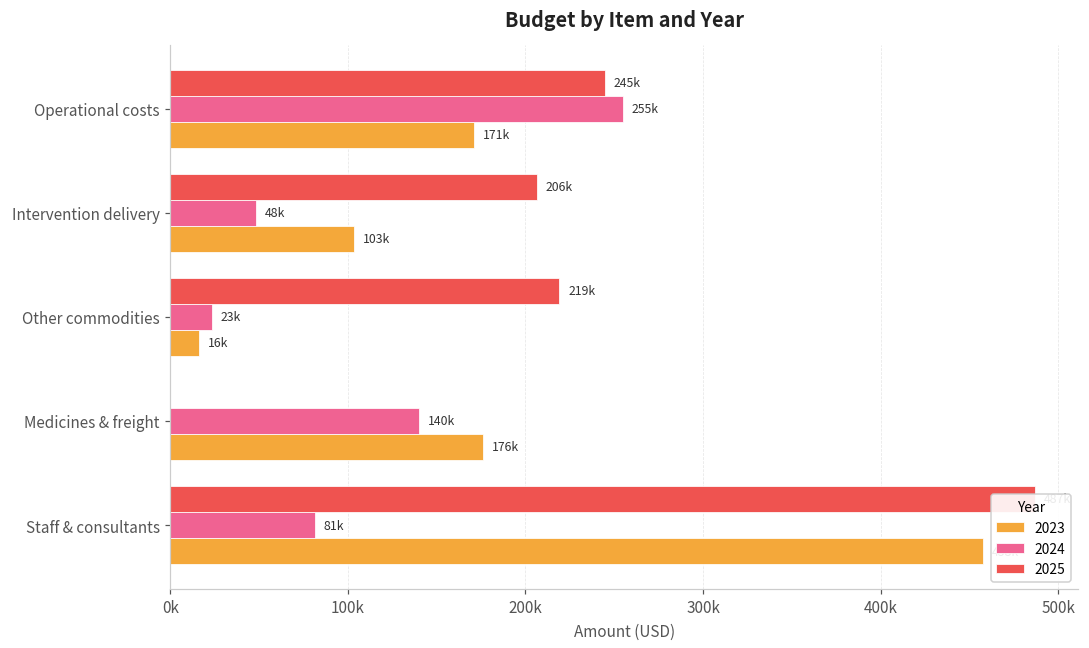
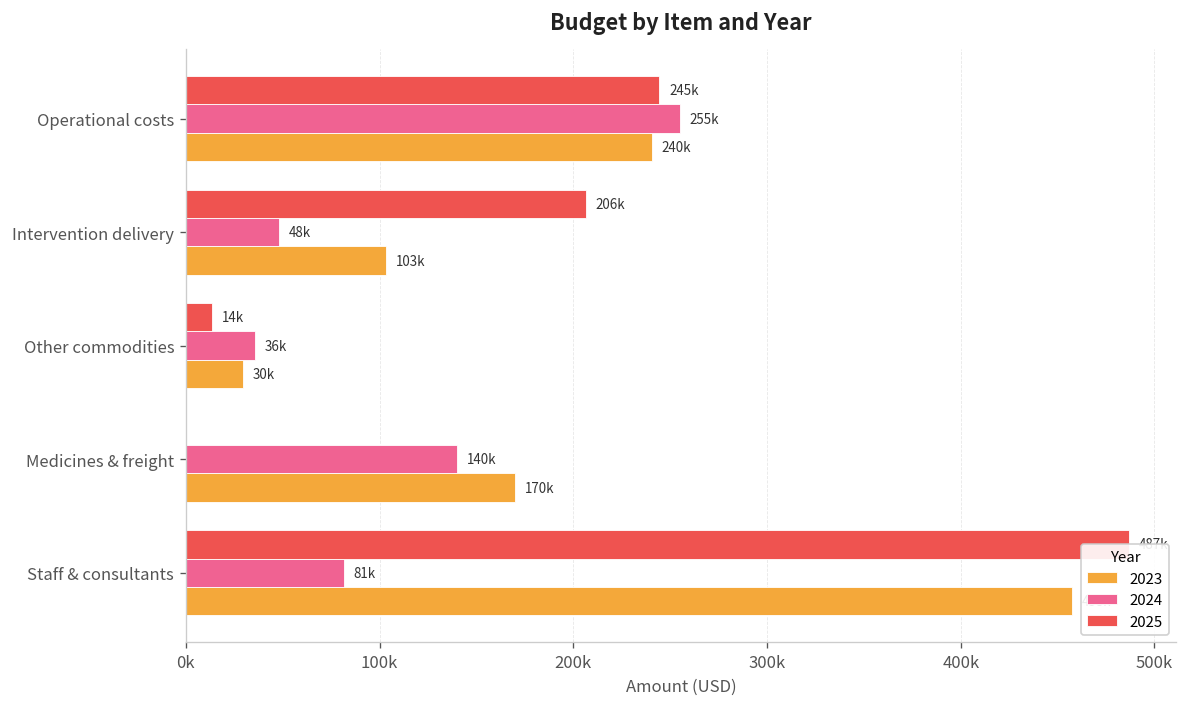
  {
    "2023": {
-     "Operational costs": "171k",
+     "Operational costs": "240k",
      "Intervention delivery": "103k",
-     "Other commodities": "16k",
-     "Medicines & freight": "176k"
+     "Other commodities": "30k",
+     "Medicines & freight": "170k"
    },
    "2024": {
      "Operational costs": "255k",
      "Intervention delivery": "48k",
-     "Other commodities": "23k",
+     "Other commodities": "36k",
      "Medicines & freight": "140k",
      "Staff & consultants": "81k"
    },
    "2025": {
      "Operational costs": "245k",
      "Intervention delivery": "206k",
-     "Other commodities": "219k"
+     "Other commodities": "14k"
    }
  }
